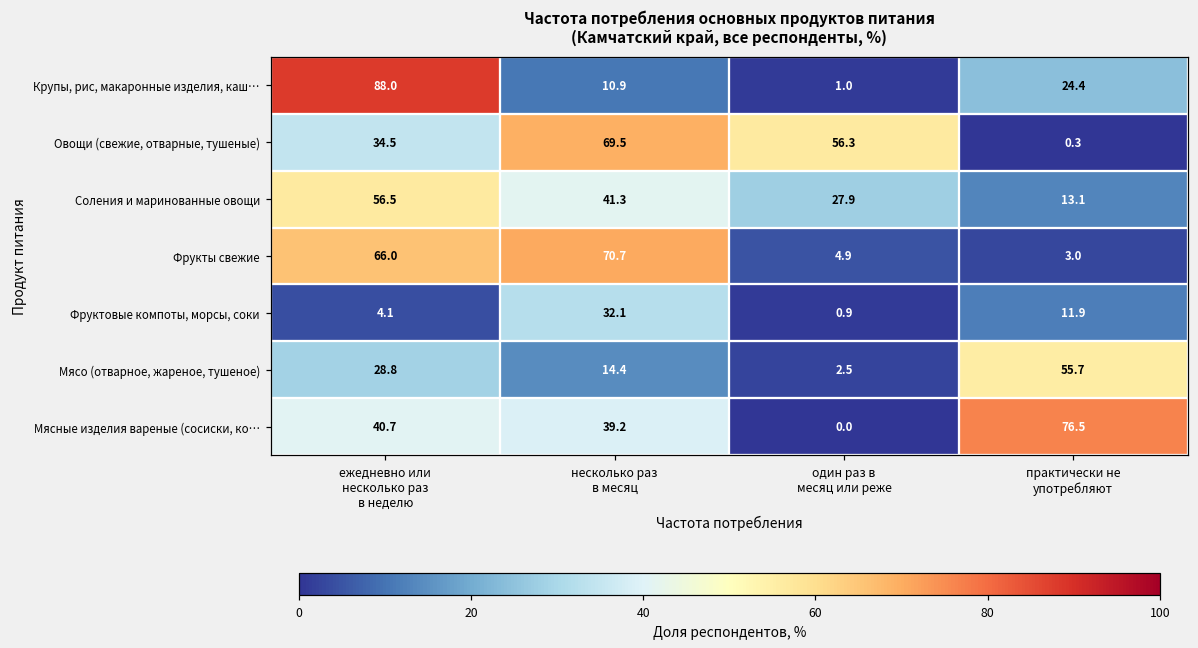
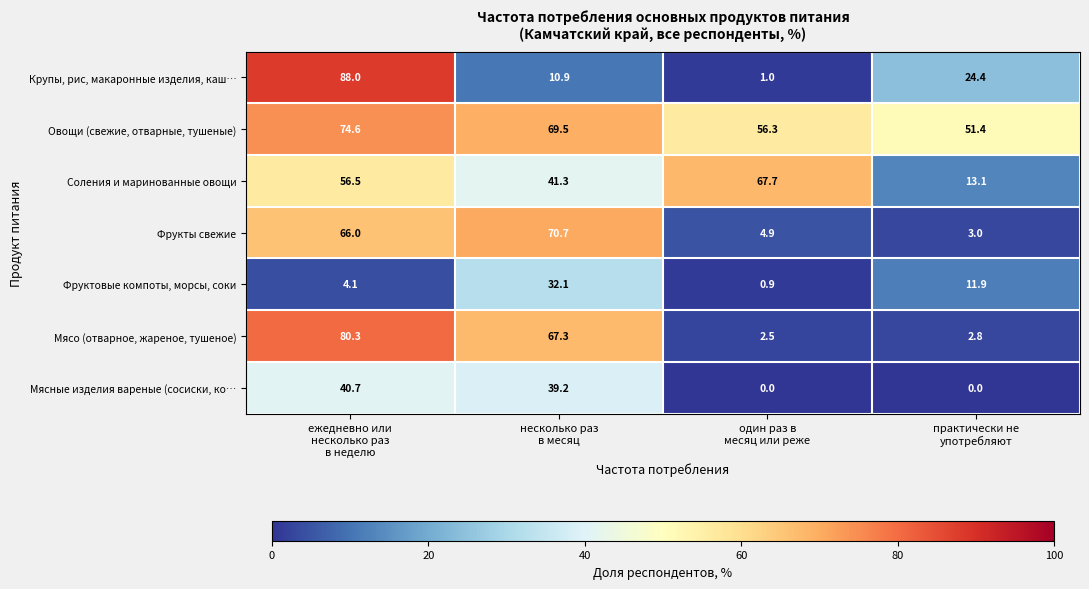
  {
    "Крупы, рис, макаронные изделия, каш…": {
      "ежедневно или несколько раз в неделю": 88.0,
      "несколько раз в месяц": 10.9,
      "один раз в месяц или реже": 1.0,
      "практически не употребляют": 24.4
    },
    "Овощи (свежие, отварные, тушеные)": {
-     "ежедневно или несколько раз в неделю": 34.5,
+     "ежедневно или несколько раз в неделю": 74.6,
      "несколько раз в месяц": 69.5,
      "один раз в месяц или реже": 56.3,
-     "практически не употребляют": 0.3
+     "практически не употребляют": 51.4
    },
    "Соления и маринованные овощи": {
      "ежедневно или несколько раз в неделю": 56.5,
      "несколько раз в месяц": 41.3,
-     "один раз в месяц или реже": 27.9,
+     "один раз в месяц или реже": 67.7,
      "практически не употребляют": 13.1
    },
    "Фрукты свежие": {
      "ежедневно или несколько раз в неделю": 66.0,
      "несколько раз в месяц": 70.7,
      "один раз в месяц или реже": 4.9,
      "практически не употребляют": 3.0
    },
    "Фруктовые компоты, морсы, соки": {
      "ежедневно или несколько раз в неделю": 4.1,
      "несколько раз в месяц": 32.1,
      "один раз в месяц или реже": 0.9,
      "практически не употребляют": 11.9
    },
    "Мясо (отварное, жареное, тушеное)": {
-     "ежедневно или несколько раз в неделю": 28.8,
-     "несколько раз в месяц": 14.4,
+     "ежедневно или несколько раз в неделю": 80.3,
+     "несколько раз в месяц": 67.3,
      "один раз в месяц или реже": 2.5,
-     "практически не употребляют": 55.7
+     "практически не употребляют": 2.8
    },
    "Мясные изделия вареные (сосиски, ко…": {
      "ежедневно или несколько раз в неделю": 40.7,
      "несколько раз в месяц": 39.2,
      "один раз в месяц или реже": 0.0,
-     "практически не употребляют": 76.5
+     "практически не употребляют": 0.0
    }
  }
